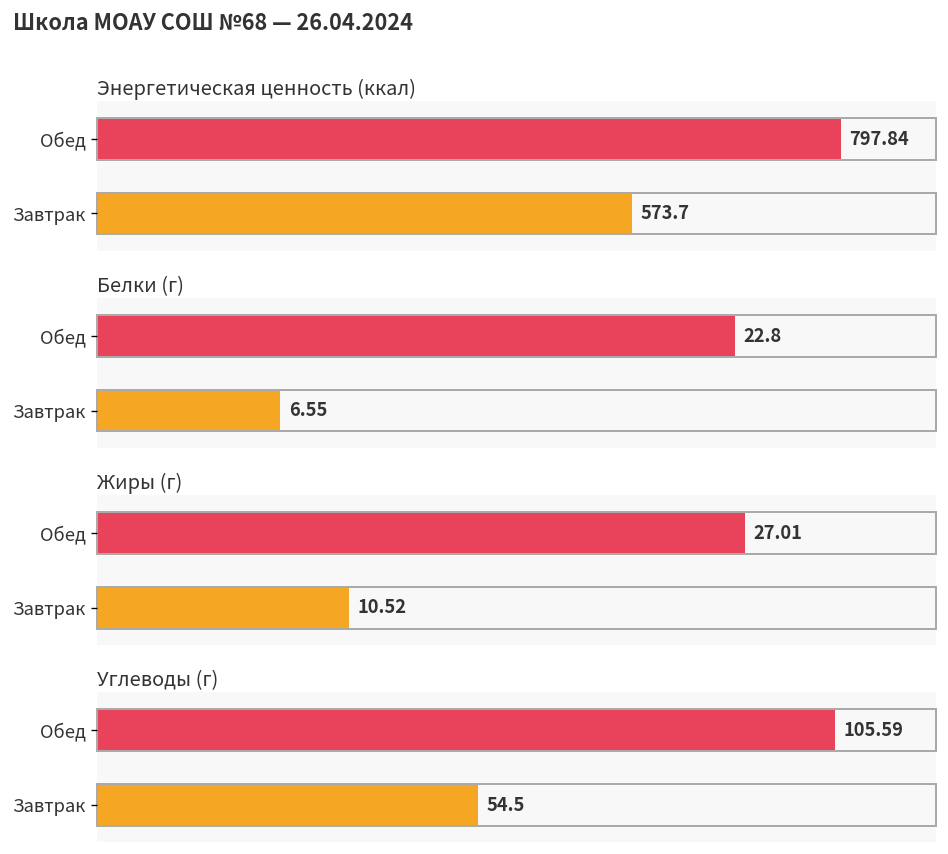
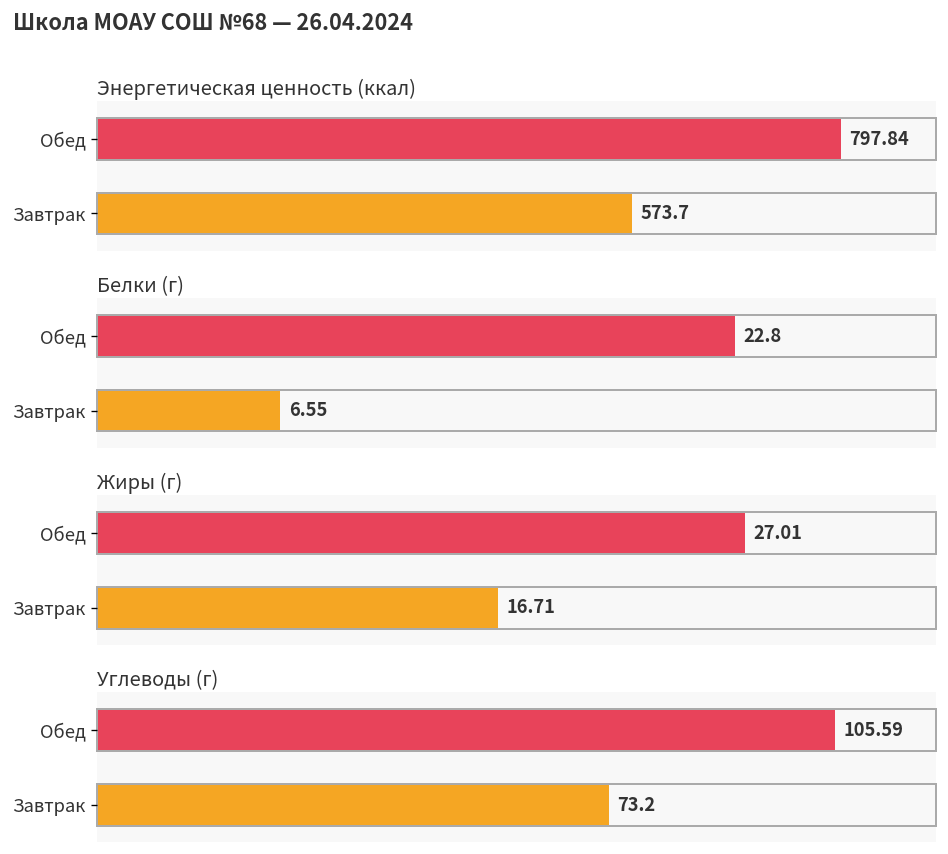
  {
    "Энергетическая ценность (ккал)": {
      "Обед": 797.84,
      "Завтрак": 573.7
    },
    "Белки (г)": {
      "Обед": 22.8,
      "Завтрак": 6.55
    },
    "Жиры (г)": {
      "Обед": 27.01,
-     "Завтрак": 10.52
+     "Завтрак": 16.71
    },
    "Углеводы (г)": {
      "Обед": 105.59,
-     "Завтрак": 54.5
+     "Завтрак": 73.2
    }
  }
